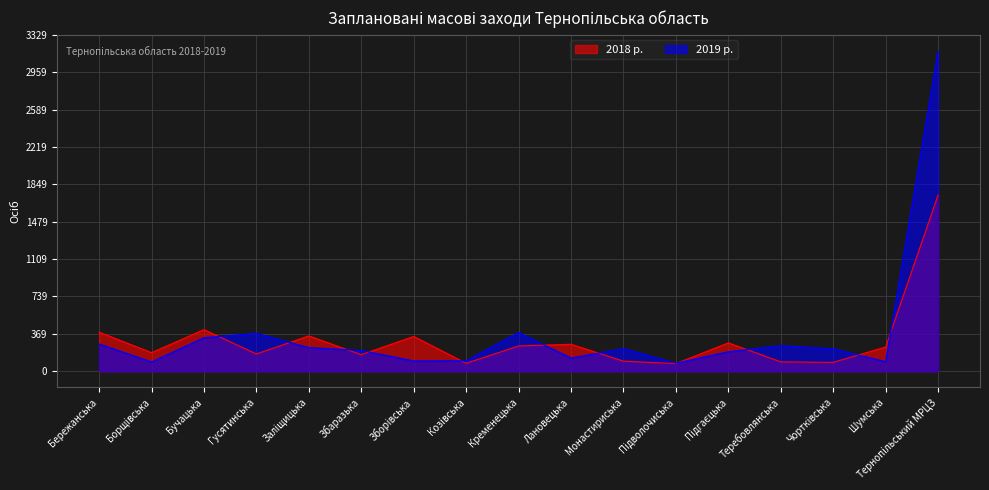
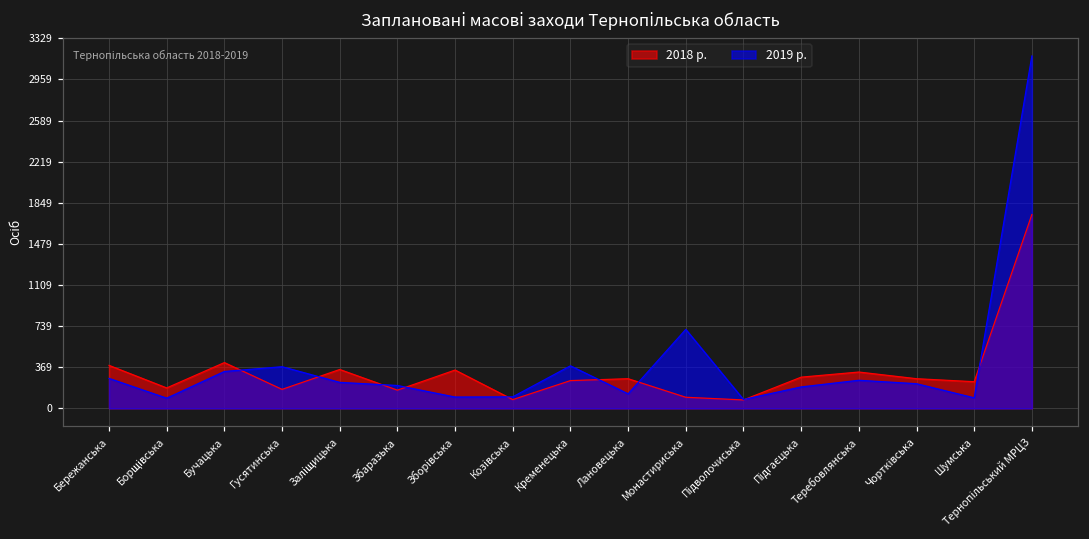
  {
    "2018 р.": {
      "Бережанська": 390,
      "Борщівська": 180,
      "Бучацька": 410,
      "Гусятинська": 170,
      "Заліщицька": 350,
      "Збаразька": 160,
      "Зборівська": 350,
      "Кременецька": 250,
      "Лановецька": 270,
      "Монастириська": 100,
      "Підгаєцька": 280,
-     "Теребовлянська": 90,
-     "Чортківська": 90,
+     "Теребовлянська": 330,
+     "Чортківська": 270,
      "Шумська": 240,
      "Тернопільський МРЦЗ": 1740
    },
    "2019 р.": {
      "Бережанська": 270,
      "Борщівська": 90,
      "Бучацька": 330,
      "Гусятинська": 380,
      "Заліщицька": 230,
      "Збаразька": 210,
      "Зборівська": 100,
      "Кременецька": 380,
      "Лановецька": 130,
-     "Монастириська": 220,
+     "Монастириська": 710,
      "Підгаєцька": 190,
      "Теребовлянська": 250,
      "Чортківська": 220,
      "Шумська": 100,
      "Тернопільський МРЦЗ": 3170
    }
  }
